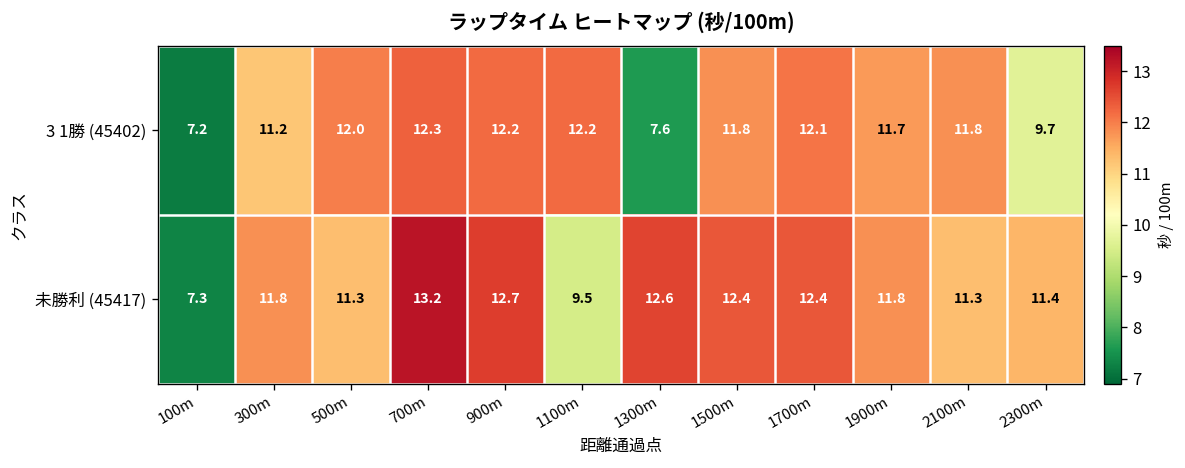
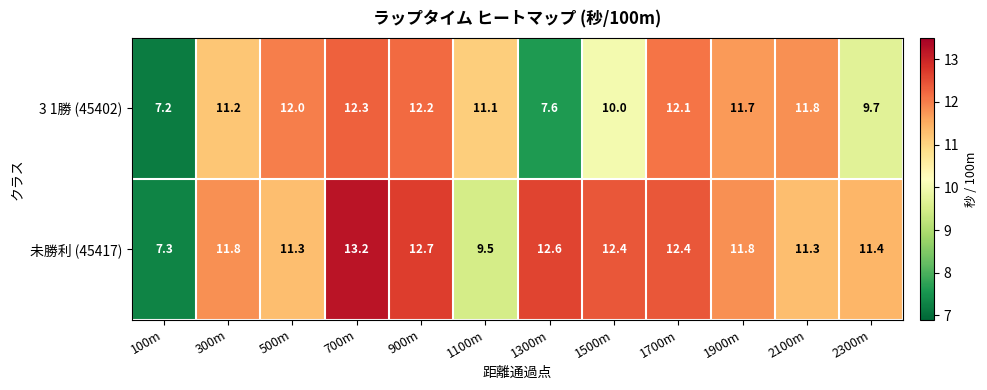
  {
    "3 1勝 (45402)": {
      "100m": 7.2,
      "300m": 11.2,
      "500m": 12.0,
      "700m": 12.3,
      "900m": 12.2,
-     "1100m": 12.2,
+     "1100m": 11.1,
      "1300m": 7.6,
-     "1500m": 11.8,
+     "1500m": 10.0,
      "1700m": 12.1,
      "1900m": 11.7,
      "2100m": 11.8,
      "2300m": 9.7
    },
    "未勝利 (45417)": {
      "100m": 7.3,
      "300m": 11.8,
      "500m": 11.3,
      "700m": 13.2,
      "900m": 12.7,
      "1100m": 9.5,
      "1300m": 12.6,
      "1500m": 12.4,
      "1700m": 12.4,
      "1900m": 11.8,
      "2100m": 11.3,
      "2300m": 11.4
    }
  }
